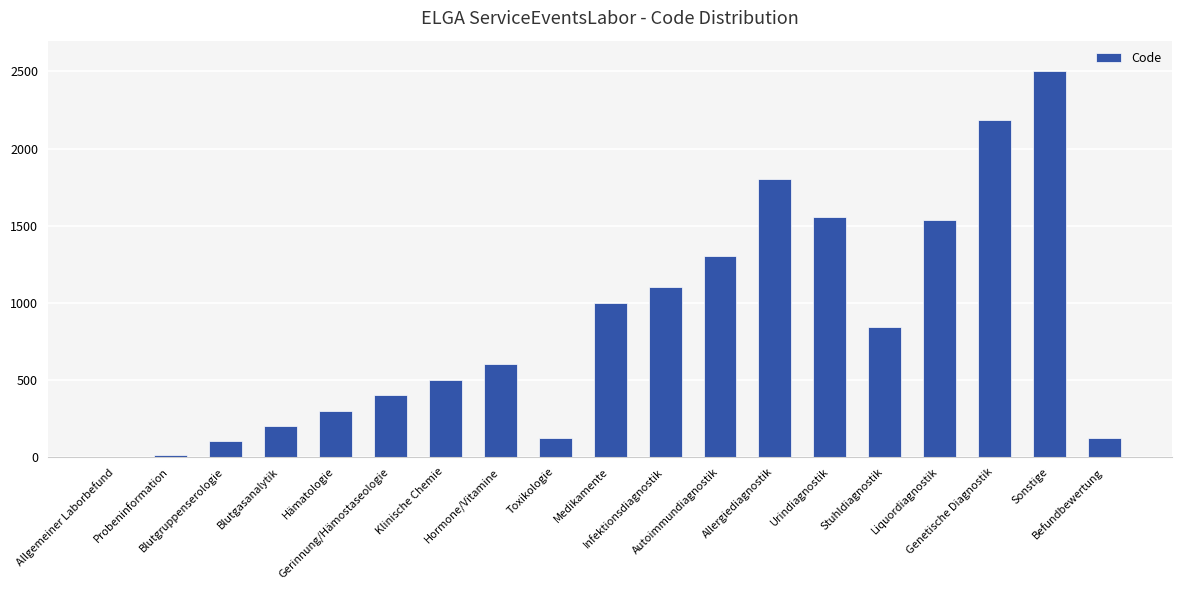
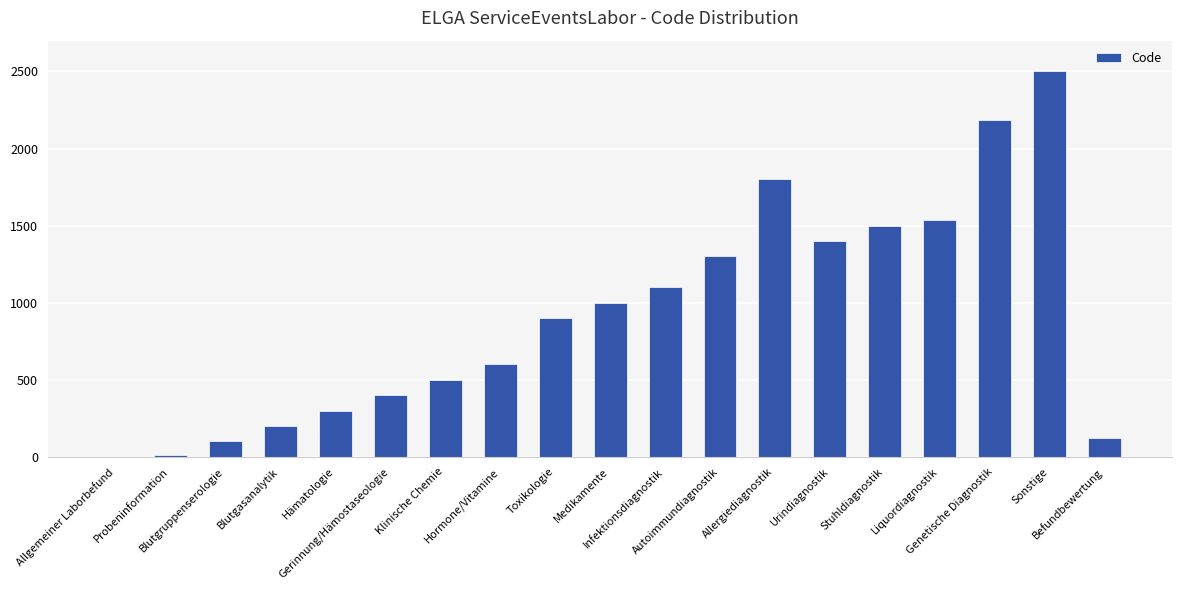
  {
    "Blutgruppenserologie": 100,
    "Blutgasanalytik": 200,
    "Hämatologie": 300,
    "Gerinnung/Hämostaseologie": 400,
    "Klinische Chemie": 500,
    "Hormone/Vitamine": 600,
-   "Toxikologie": 120,
+   "Toxikologie": 900,
    "Medikamente": 1000,
    "Infektionsdiagnostik": 1100,
    "Autoimmundiagnostik": 1300,
    "Allergiediagnostik": 1800,
-   "Urindiagnostik": 1560,
-   "Stuhldiagnostik": 840,
+   "Urindiagnostik": 1400,
+   "Stuhldiagnostik": 1500,
    "Liquordiagnostik": 1540,
    "Genetische Diagnostik": 2190,
    "Sonstige": 2500,
    "Befundbewertung": 120
  }
